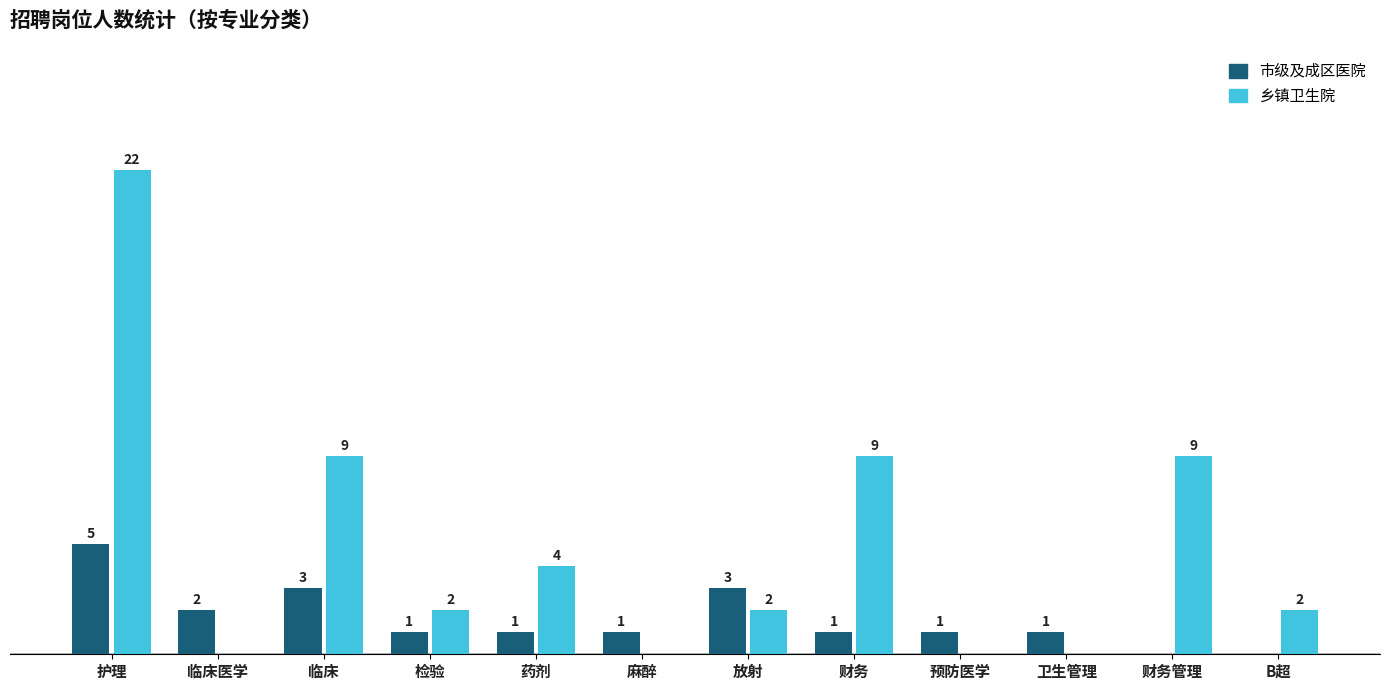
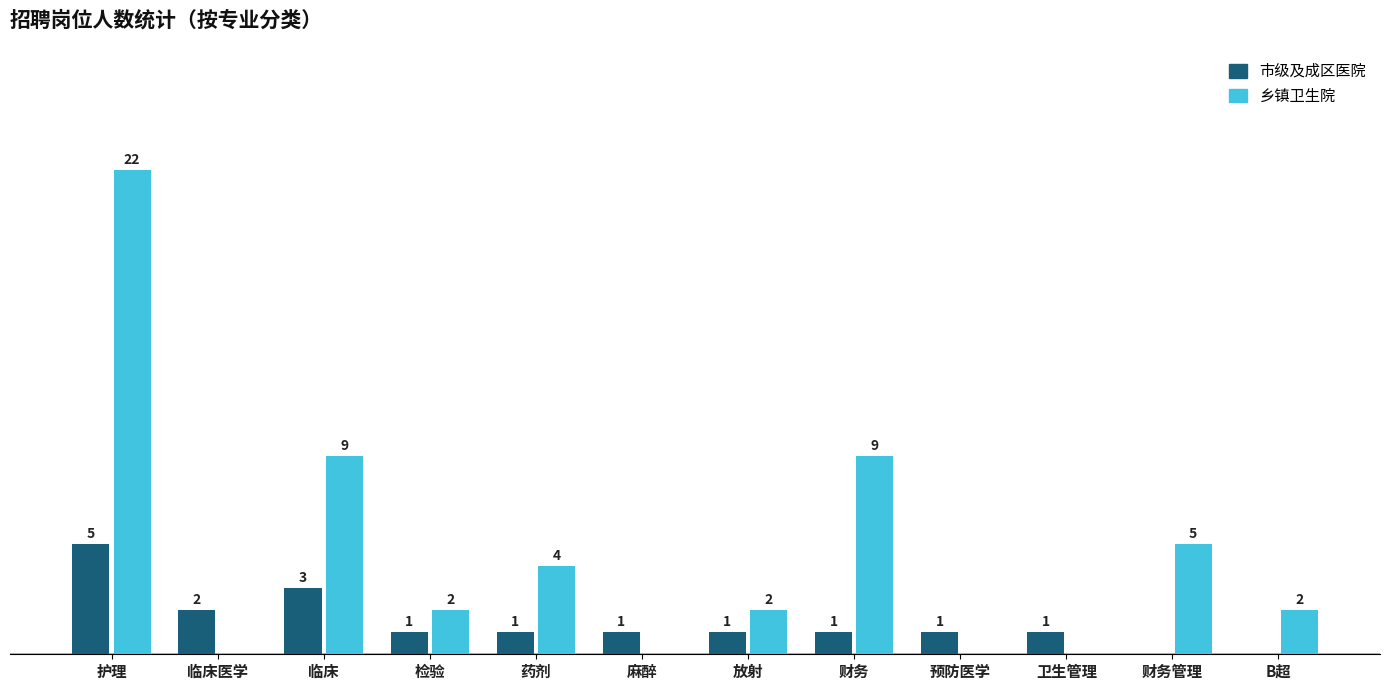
  {
    "市级及成区医院": {
      "护理": 5,
      "临床医学": 2,
      "临床": 3,
      "检验": 1,
      "药剂": 1,
      "麻醉": 1,
-     "放射": 3,
+     "放射": 1,
      "财务": 1,
      "预防医学": 1,
      "卫生管理": 1
    },
    "乡镇卫生院": {
      "护理": 22,
      "临床": 9,
      "检验": 2,
      "药剂": 4,
      "放射": 2,
      "财务": 9,
-     "财务管理": 9,
+     "财务管理": 5,
      "B超": 2
    }
  }
